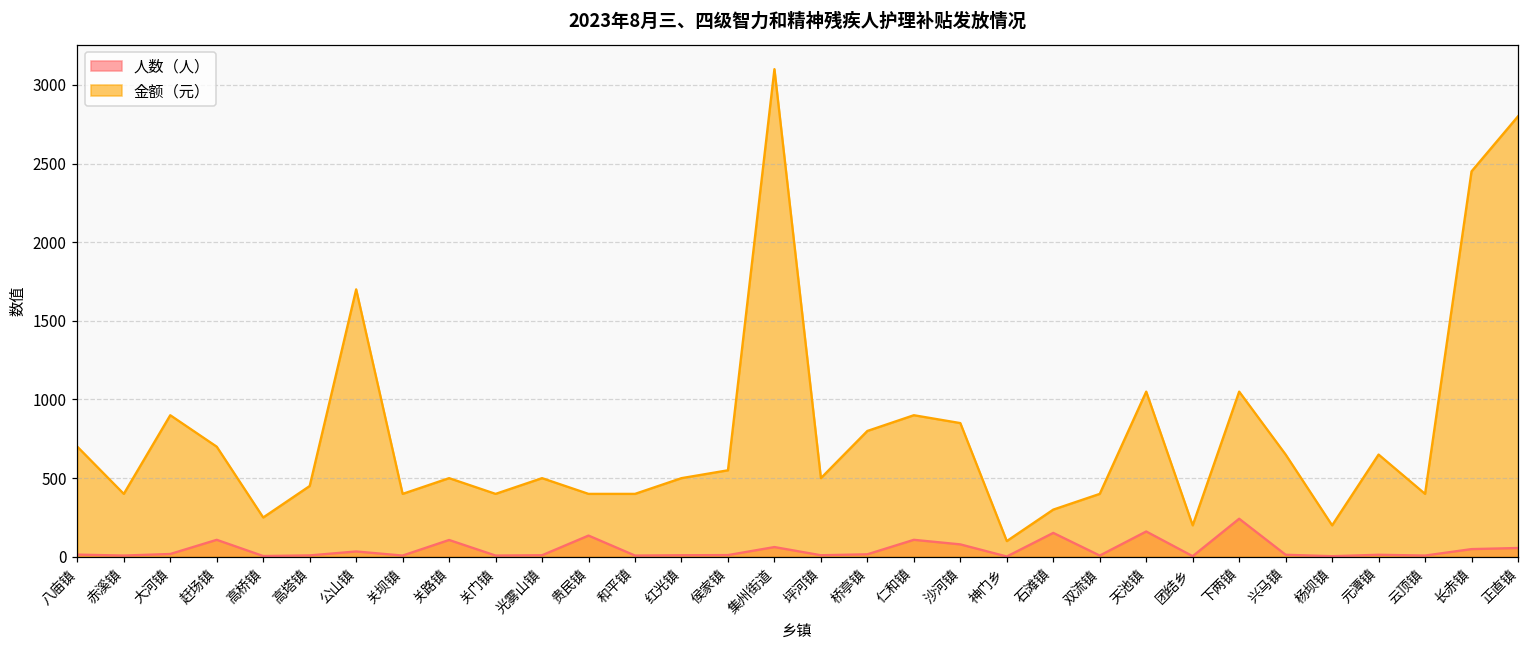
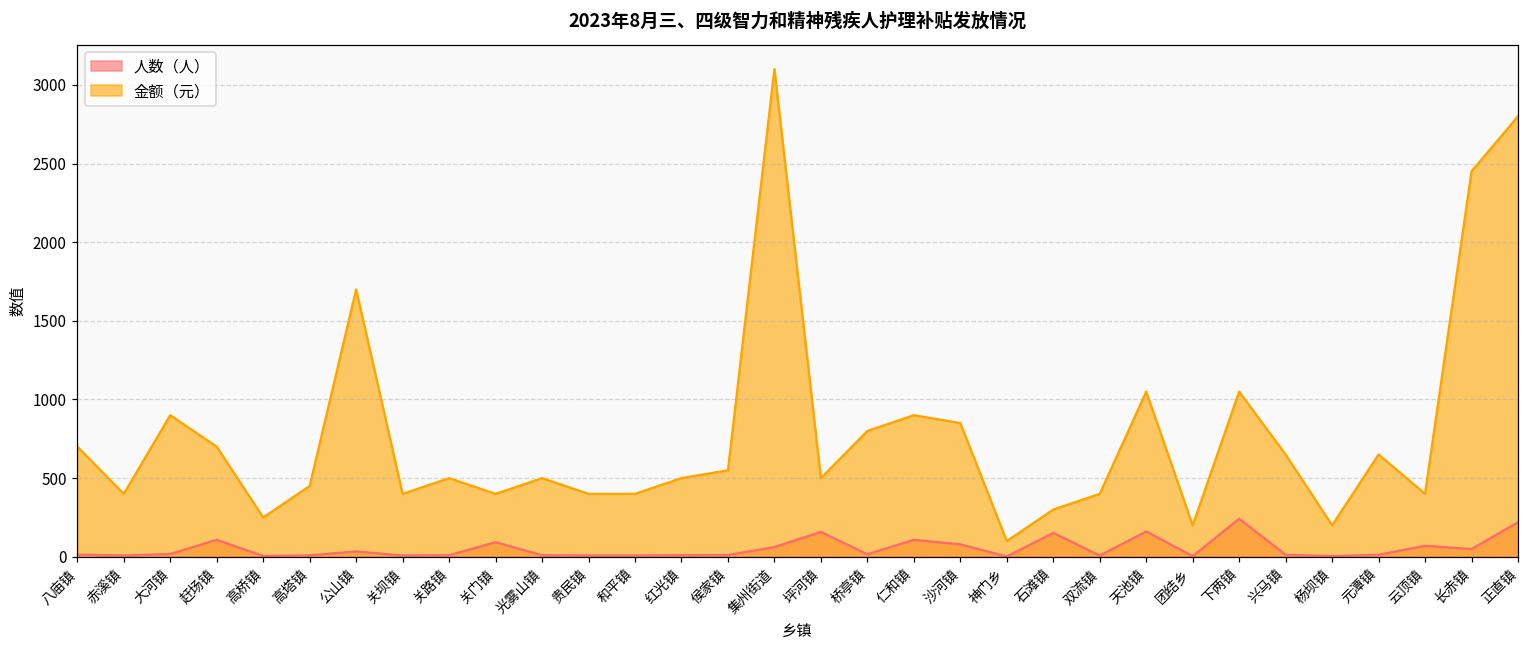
  {
    "人数（人）": {
      "八庙镇": 10,
      "赤溪镇": 10,
      "大河镇": 20,
      "赶场镇": 110,
      "高桥镇": 10,
      "高塔镇": 10,
      "公山镇": 30,
      "关坝镇": 10,
-     "关路镇": 110,
-     "关门镇": 10,
+     "关路镇": 10,
+     "关门镇": 90,
      "光雾山镇": 10,
-     "贵民镇": 140,
+     "贵民镇": 10,
      "和平镇": 10,
      "红光镇": 10,
      "侯家镇": 10,
      "集州街道": 60,
-     "坪河镇": 10,
+     "坪河镇": 160,
      "桥亭镇": 20,
      "仁和镇": 110,
      "沙河镇": 80,
      "神门乡": 0,
      "石滩镇": 150,
      "双流镇": 10,
      "天池镇": 160,
      "团结乡": 0,
      "下两镇": 240,
      "兴马镇": 10,
      "杨坝镇": 0,
      "元潭镇": 10,
-     "云顶镇": 10,
+     "云顶镇": 70,
      "长赤镇": 50,
-     "正直镇": 60
+     "正直镇": 220
    },
    "金额（元）": {
      "八庙镇": 700,
      "赤溪镇": 400,
      "大河镇": 900,
      "赶场镇": 700,
      "高桥镇": 250,
      "高塔镇": 450,
      "公山镇": 1700,
      "关坝镇": 400,
      "关路镇": 500,
      "关门镇": 400,
      "光雾山镇": 500,
      "贵民镇": 400,
      "和平镇": 400,
      "红光镇": 500,
      "侯家镇": 550,
      "集州街道": 3100,
      "坪河镇": 500,
      "桥亭镇": 800,
      "仁和镇": 900,
      "沙河镇": 850,
      "神门乡": 100,
      "石滩镇": 300,
      "双流镇": 400,
      "天池镇": 1050,
      "团结乡": 200,
      "下两镇": 1050,
      "兴马镇": 650,
      "杨坝镇": 200,
      "元潭镇": 650,
      "云顶镇": 400,
      "长赤镇": 2450,
      "正直镇": 2800
    }
  }
